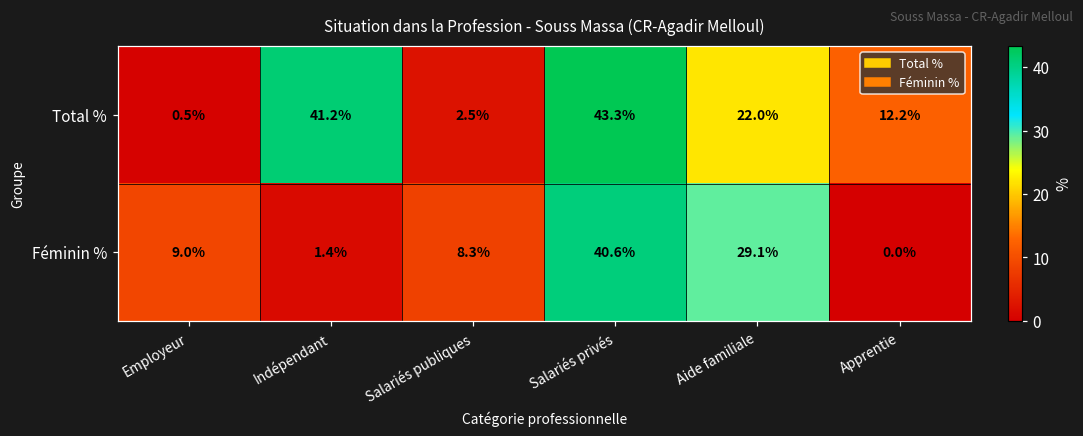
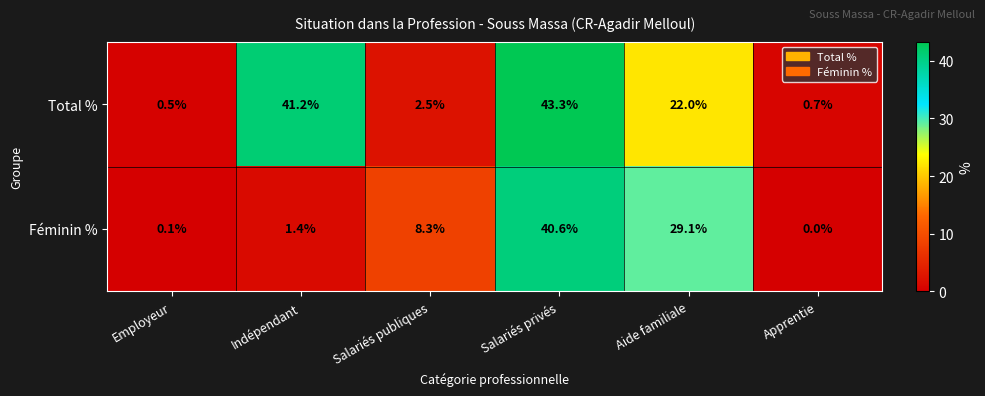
  {
    "Total %": {
      "Employeur": "0.5%",
      "Indépendant": "41.2%",
      "Salariés publiques": "2.5%",
      "Salariés privés": "43.3%",
      "Aide familiale": "22.0%",
-     "Apprentie": "12.2%"
+     "Apprentie": "0.7%"
    },
    "Féminin %": {
-     "Employeur": "9.0%",
+     "Employeur": "0.1%",
      "Indépendant": "1.4%",
      "Salariés publiques": "8.3%",
      "Salariés privés": "40.6%",
      "Aide familiale": "29.1%",
      "Apprentie": "0.0%"
    }
  }
